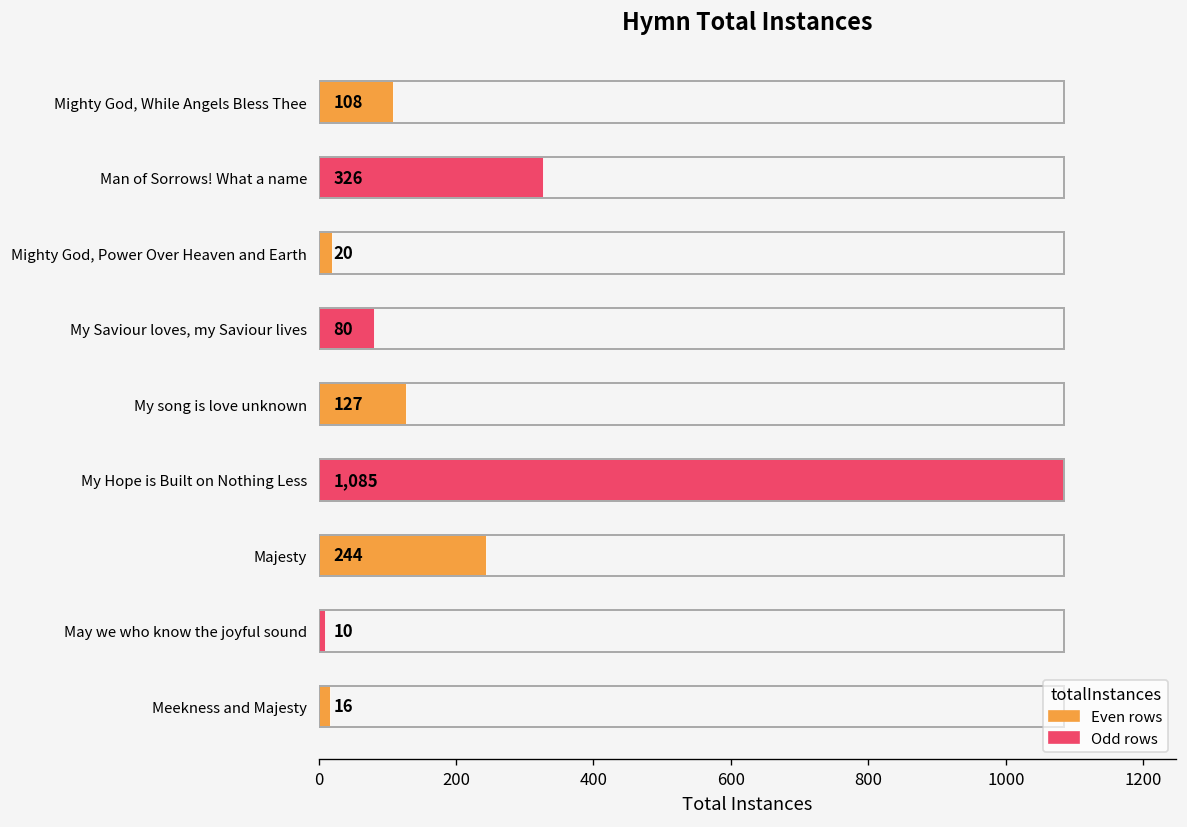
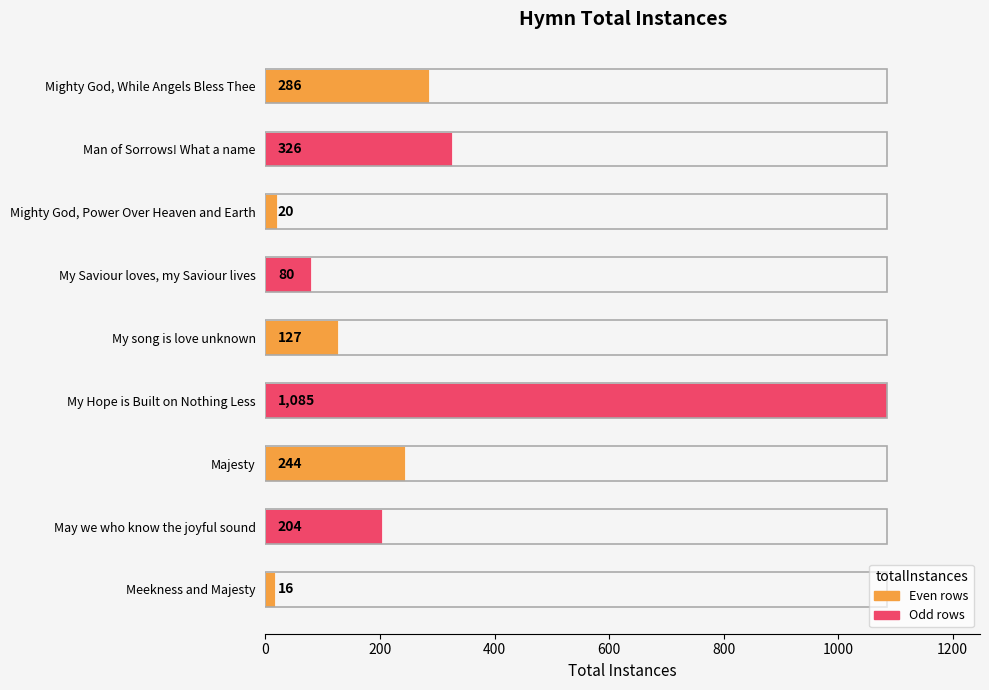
  {
-   "Mighty God, While Angels Bless Thee": "108",
+   "Mighty God, While Angels Bless Thee": "286",
    "Man of Sorrows! What a name": "326",
    "Mighty God, Power Over Heaven and Earth": "20",
    "My Saviour loves, my Saviour lives": "80",
    "My song is love unknown": "127",
    "My Hope is Built on Nothing Less": "1,085",
    "Majesty": "244",
-   "May we who know the joyful sound": "10",
+   "May we who know the joyful sound": "204",
    "Meekness and Majesty": "16"
  }
